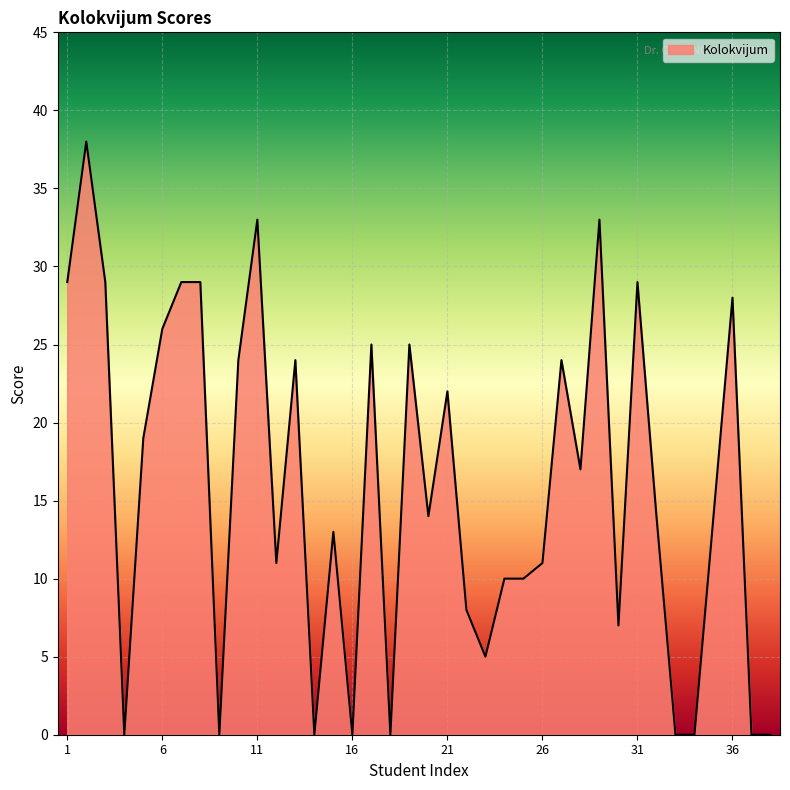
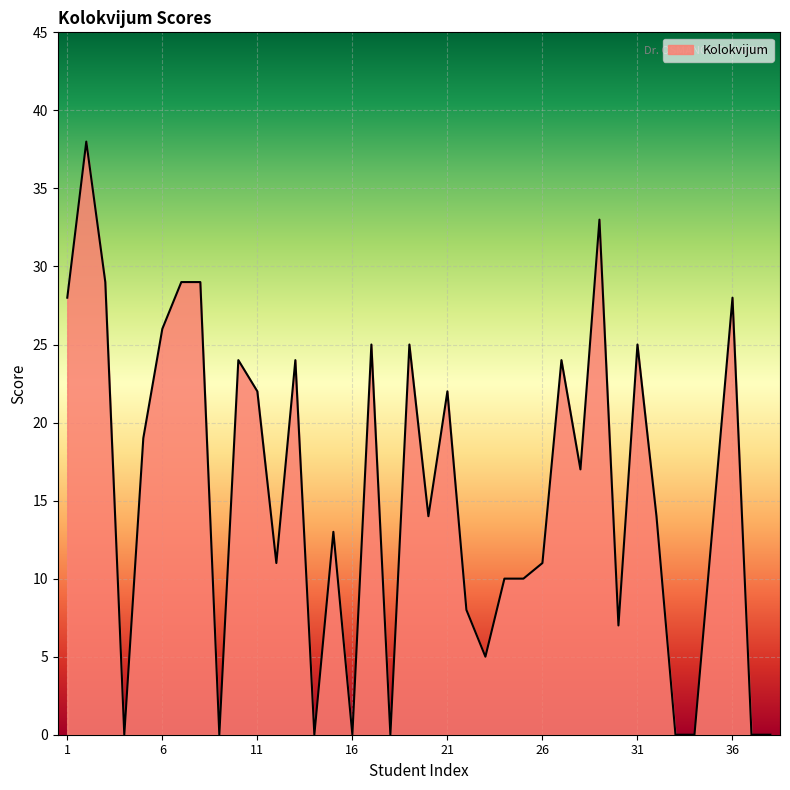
  {
-   "1": 29,
+   "1": 28,
    "6": 26,
-   "11": 33,
+   "11": 22,
    "16": 0,
    "21": 22,
    "26": 11,
-   "31": 29,
+   "31": 25,
    "36": 28
  }
